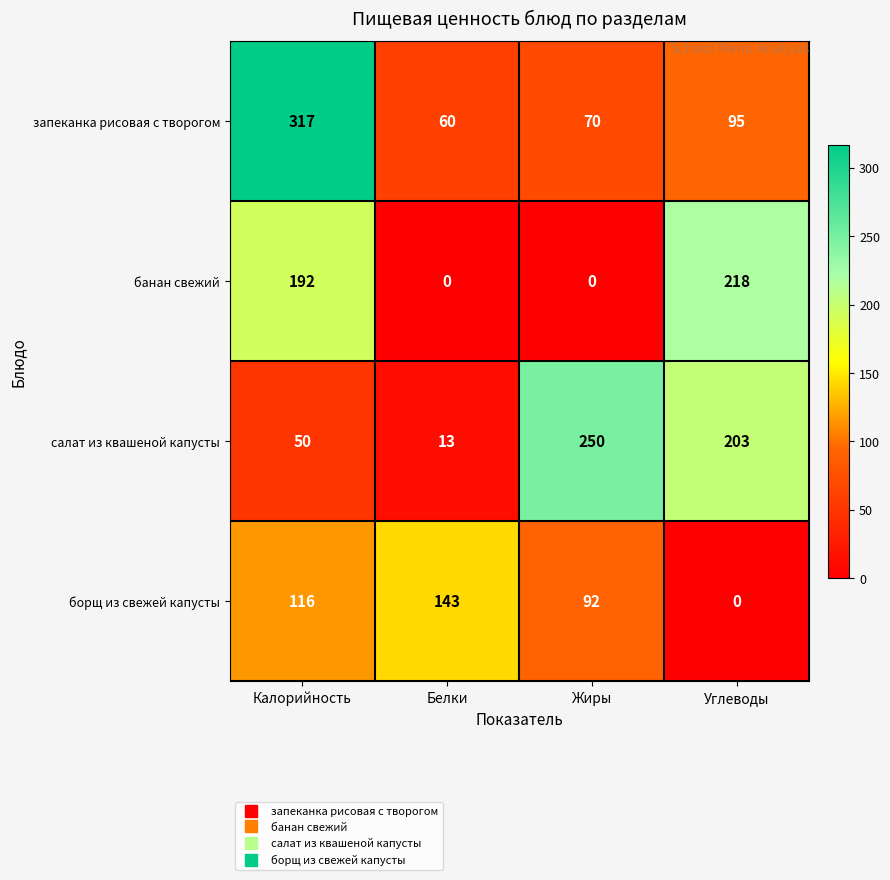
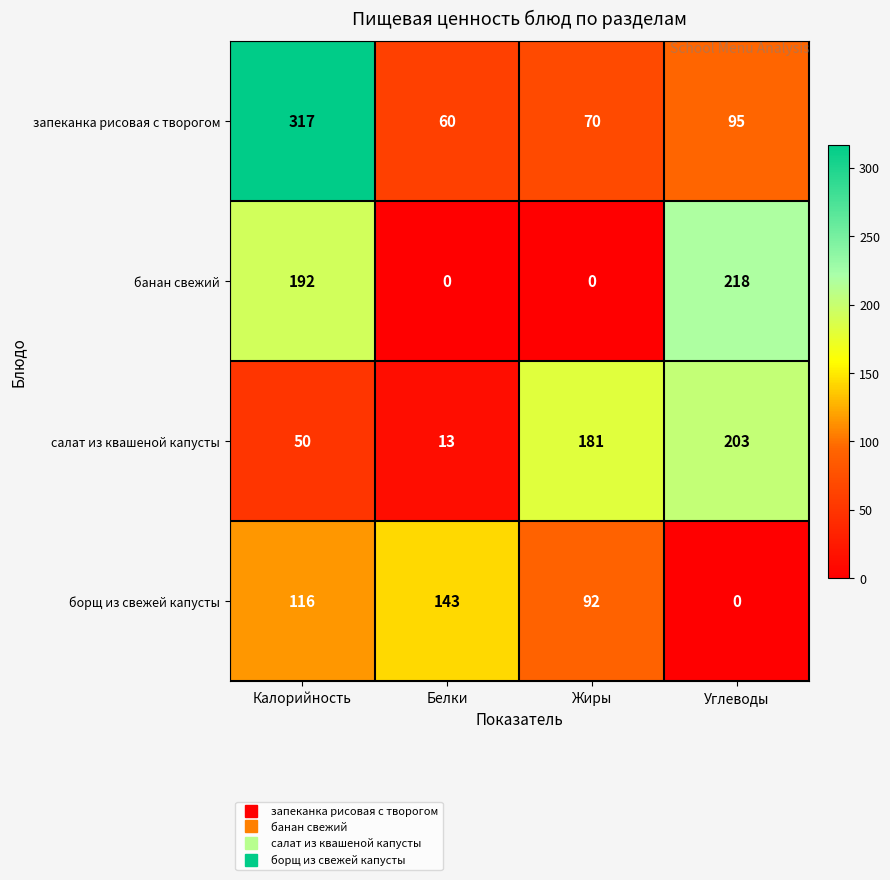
  {
    "запеканка рисовая с творогом": {
      "Калорийность": 317,
      "Белки": 60,
      "Жиры": 70
    },
    "банан свежий": {
      "Калорийность": 192,
      "Белки": 0,
      "Жиры": 0,
      "Углеводы": 218
    },
    "салат из квашеной капусты": {
      "Калорийность": 50,
      "Белки": 13,
-     "Жиры": 250,
+     "Жиры": 181,
      "Углеводы": 203
    },
    "борщ из свежей капусты": {
      "Калорийность": 116,
      "Белки": 143,
      "Жиры": 92,
      "Углеводы": 0
    }
  }
